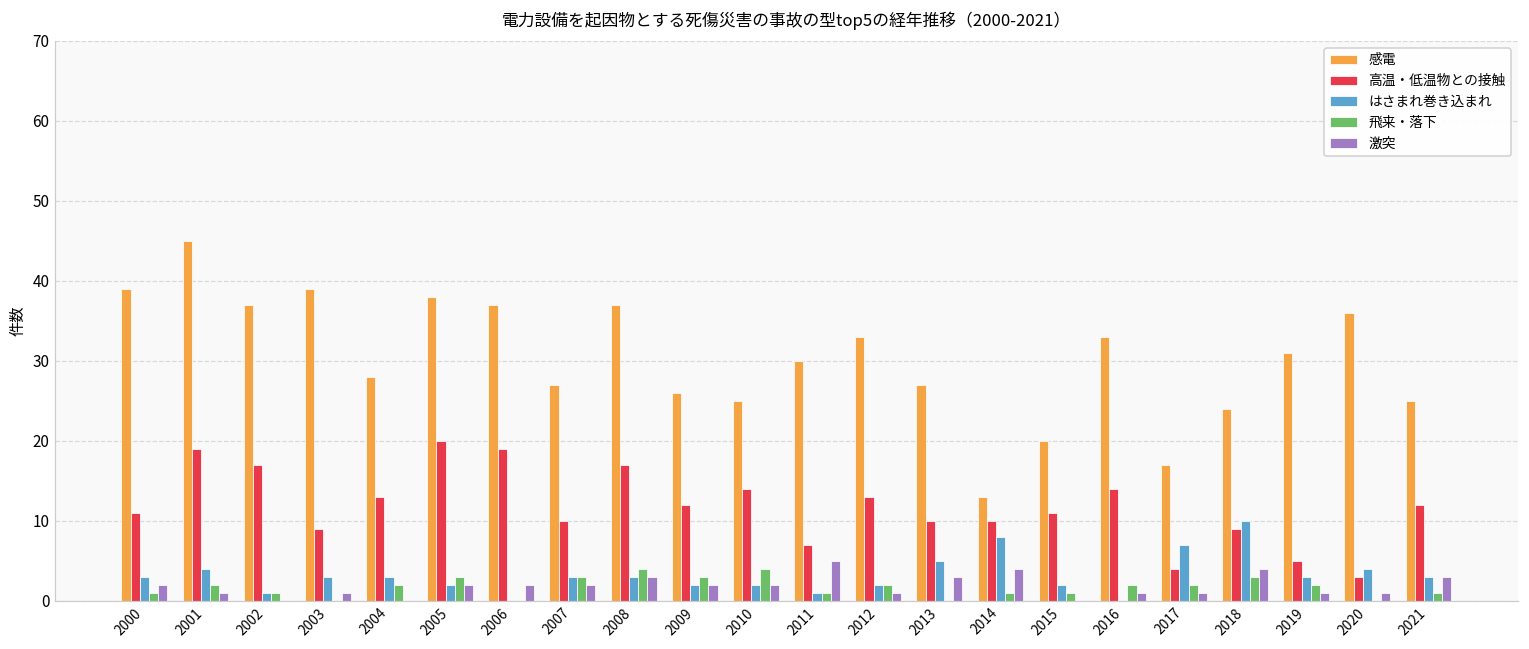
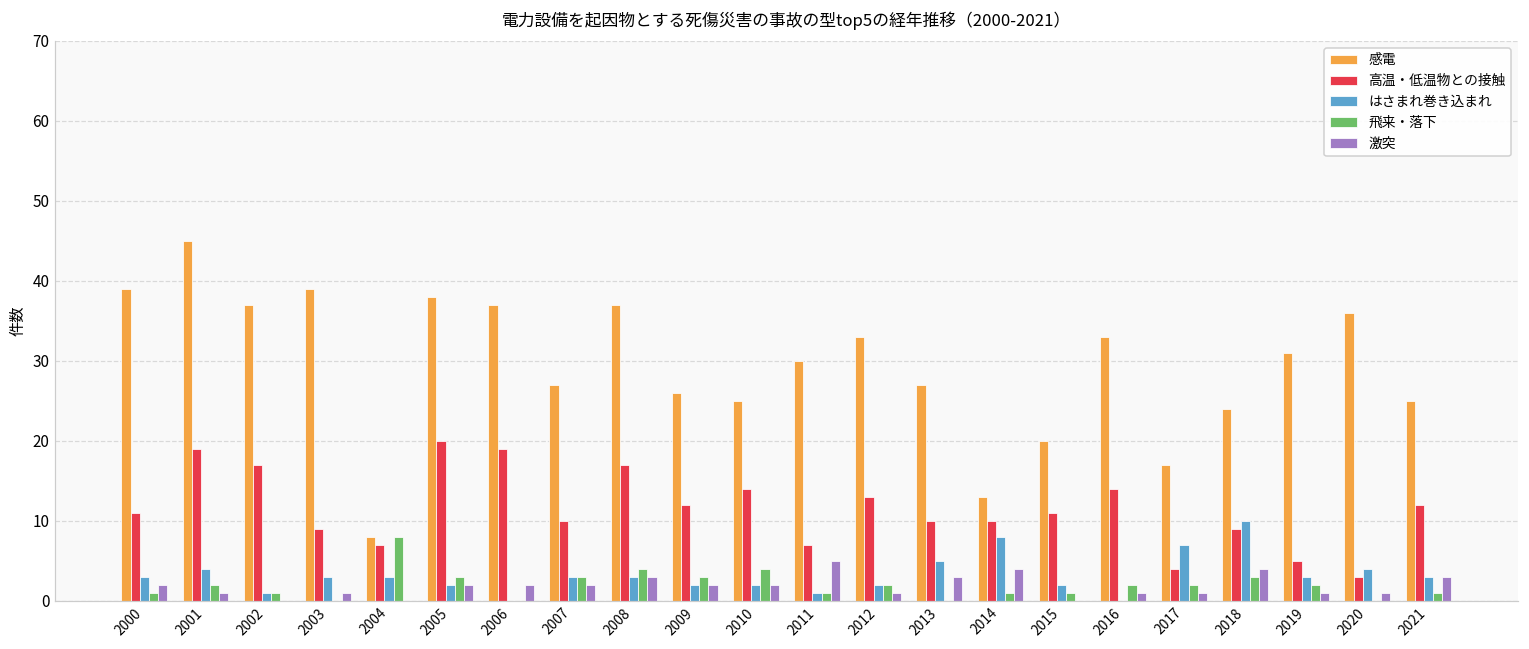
  {
    "感電": {
      "2000": 39,
      "2001": 45,
      "2002": 37,
      "2003": 39,
-     "2004": 28,
+     "2004": 8,
      "2005": 38,
      "2006": 37,
      "2007": 27,
      "2008": 37,
      "2009": 26,
      "2010": 25,
      "2011": 30,
      "2012": 33,
      "2013": 27,
      "2014": 13,
      "2015": 20,
      "2016": 33,
      "2017": 17,
      "2018": 24,
      "2019": 31,
      "2020": 36,
      "2021": 25
    },
    "高温・低温物との接触": {
      "2000": 11,
      "2001": 19,
      "2002": 17,
      "2003": 9,
-     "2004": 13,
+     "2004": 7,
      "2005": 20,
      "2006": 19,
      "2007": 10,
      "2008": 17,
      "2009": 12,
      "2010": 14,
      "2011": 7,
      "2012": 13,
      "2013": 10,
      "2014": 10,
      "2015": 11,
      "2016": 14,
      "2017": 4,
      "2018": 9,
      "2019": 5,
      "2020": 3,
      "2021": 12
    },
    "はさまれ巻き込まれ": {
      "2000": 3,
      "2001": 4,
      "2002": 1,
      "2003": 3,
      "2004": 3,
      "2005": 2,
      "2006": 0,
      "2007": 3,
      "2008": 3,
      "2009": 2,
      "2010": 2,
      "2011": 1,
      "2012": 2,
      "2013": 5,
      "2014": 8,
      "2015": 2,
      "2016": 0,
      "2017": 7,
      "2018": 10,
      "2019": 3,
      "2020": 4,
      "2021": 3
    },
    "飛来・落下": {
      "2000": 1,
      "2001": 2,
      "2002": 1,
      "2003": 0,
-     "2004": 2,
+     "2004": 8,
      "2005": 3,
      "2006": 0,
      "2007": 3,
      "2008": 4,
      "2009": 3,
      "2010": 4,
      "2011": 1,
      "2012": 2,
      "2013": 0,
      "2014": 1,
      "2015": 1,
      "2016": 2,
      "2017": 2,
      "2018": 3,
      "2019": 2,
      "2020": 0,
      "2021": 1
    },
    "激突": {
      "2000": 2,
      "2001": 1,
      "2002": 0,
      "2003": 1,
      "2004": 0,
      "2005": 2,
      "2006": 2,
      "2007": 2,
      "2008": 3,
      "2009": 2,
      "2010": 2,
      "2011": 5,
      "2012": 1,
      "2013": 3,
      "2014": 4,
      "2015": 0,
      "2016": 1,
      "2017": 1,
      "2018": 4,
      "2019": 1,
      "2020": 1,
      "2021": 3
    }
  }
